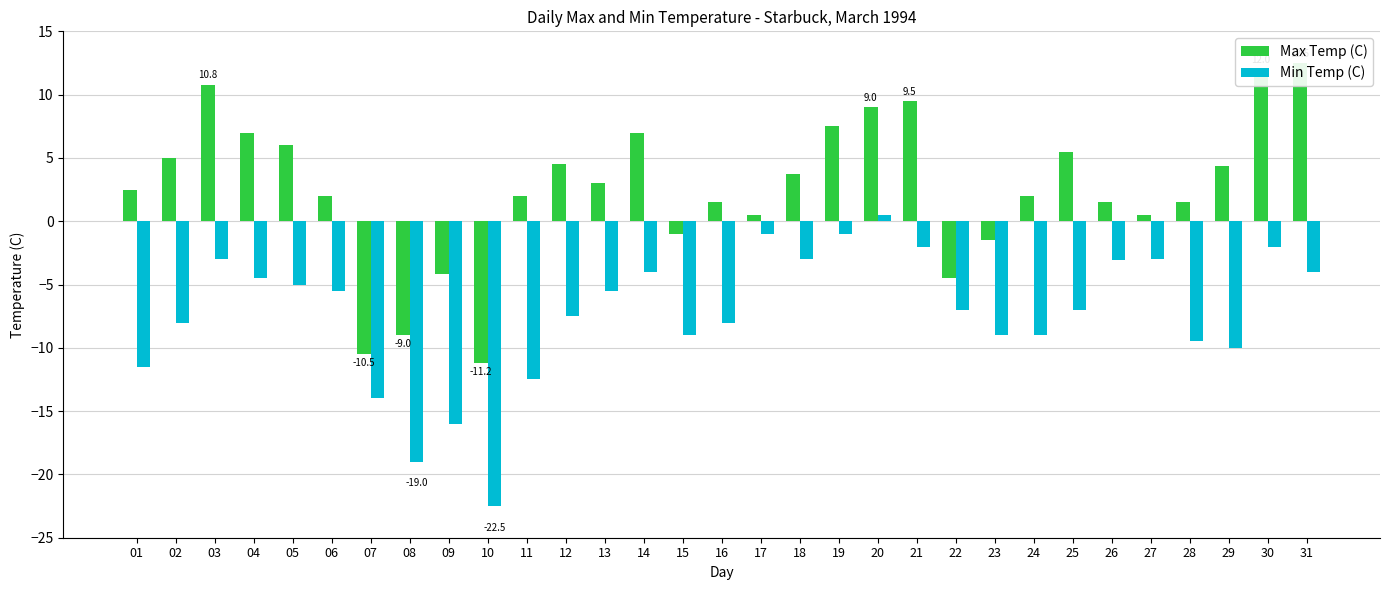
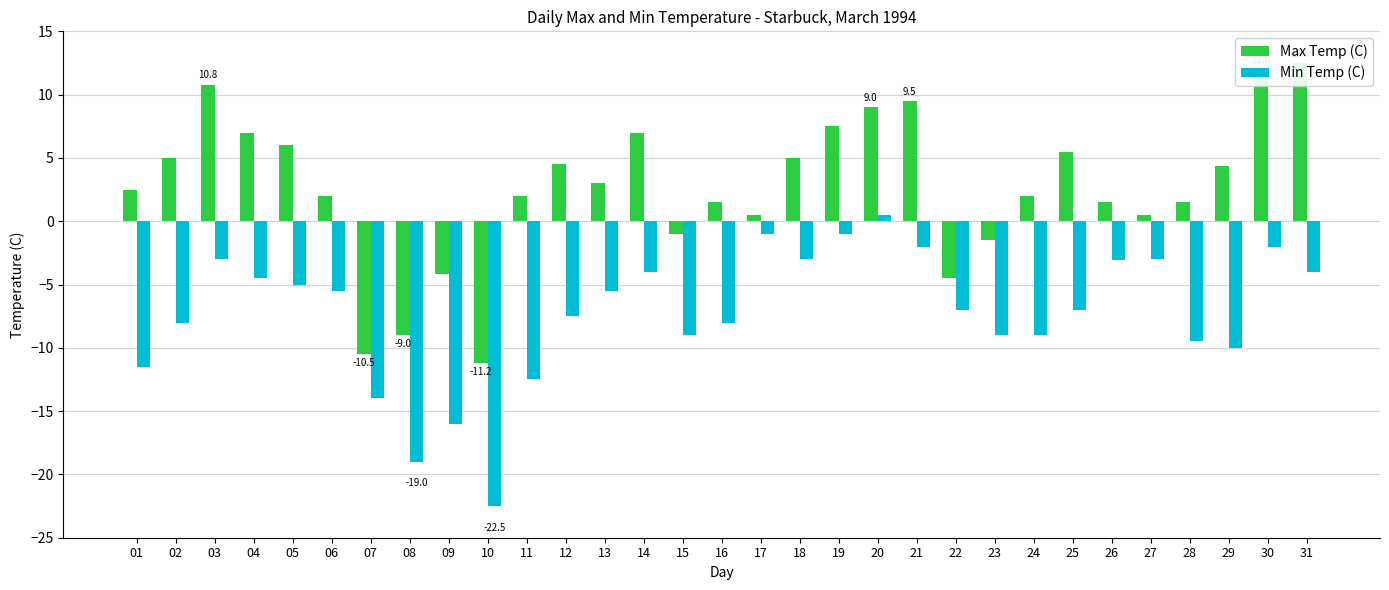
  {
    "Max Temp (C)": {
      "01": 2.5,
      "02": 5.0,
      "04": 7.0,
      "05": 6.0,
      "06": 2.0,
      "09": -4.2,
      "11": 2.0,
      "12": 4.5,
      "13": 3.0,
      "14": 7.0,
      "15": -1.0,
      "16": 1.5,
      "17": 0.5,
-     "18": 3.7,
+     "18": 5.0,
      "19": 7.5,
      "22": -4.5,
      "23": -1.5,
      "24": 2.0,
      "25": 5.5,
      "26": 1.5,
      "27": 0.5,
      "28": 1.5,
      "29": 4.4
    },
    "Min Temp (C)": {
      "08": -19.0,
      "10": -22.5
    }
  }
